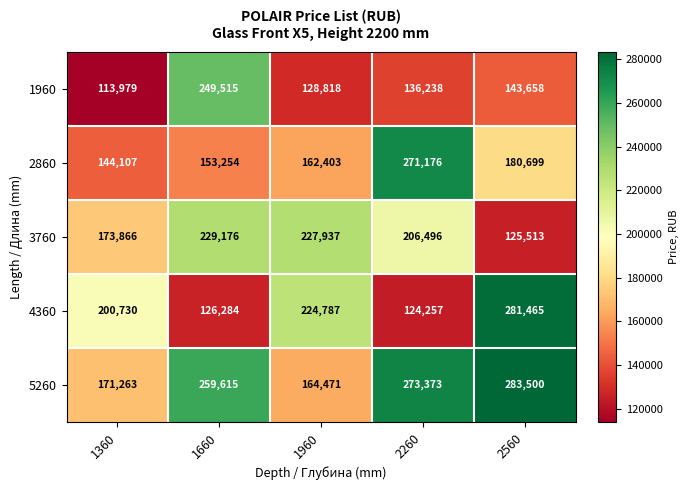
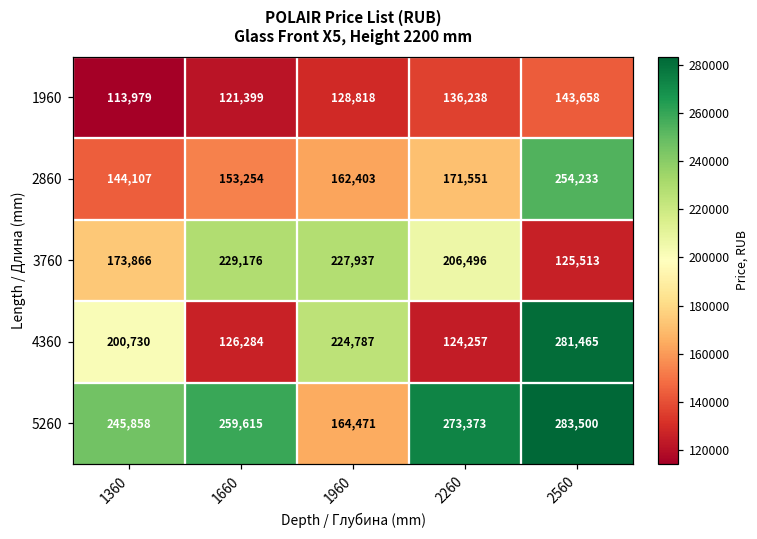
  {
    "1960": {
      "1360": "113,979",
-     "1660": "249,515",
+     "1660": "121,399",
      "1960": "128,818",
      "2260": "136,238",
      "2560": "143,658"
    },
    "2860": {
      "1360": "144,107",
      "1660": "153,254",
      "1960": "162,403",
-     "2260": "271,176",
-     "2560": "180,699"
+     "2260": "171,551",
+     "2560": "254,233"
    },
    "3760": {
      "1360": "173,866",
      "1660": "229,176",
      "1960": "227,937",
      "2260": "206,496",
      "2560": "125,513"
    },
    "4360": {
      "1360": "200,730",
      "1660": "126,284",
      "1960": "224,787",
      "2260": "124,257",
      "2560": "281,465"
    },
    "5260": {
-     "1360": "171,263",
+     "1360": "245,858",
      "1660": "259,615",
      "1960": "164,471",
      "2260": "273,373",
      "2560": "283,500"
    }
  }
